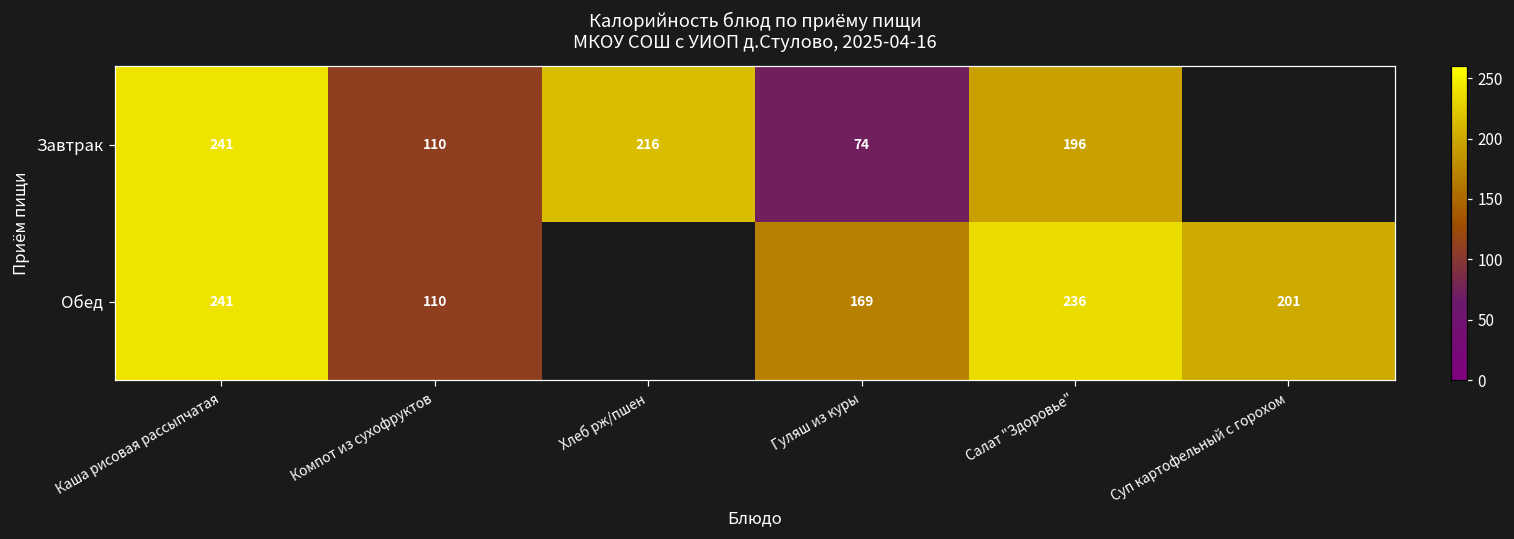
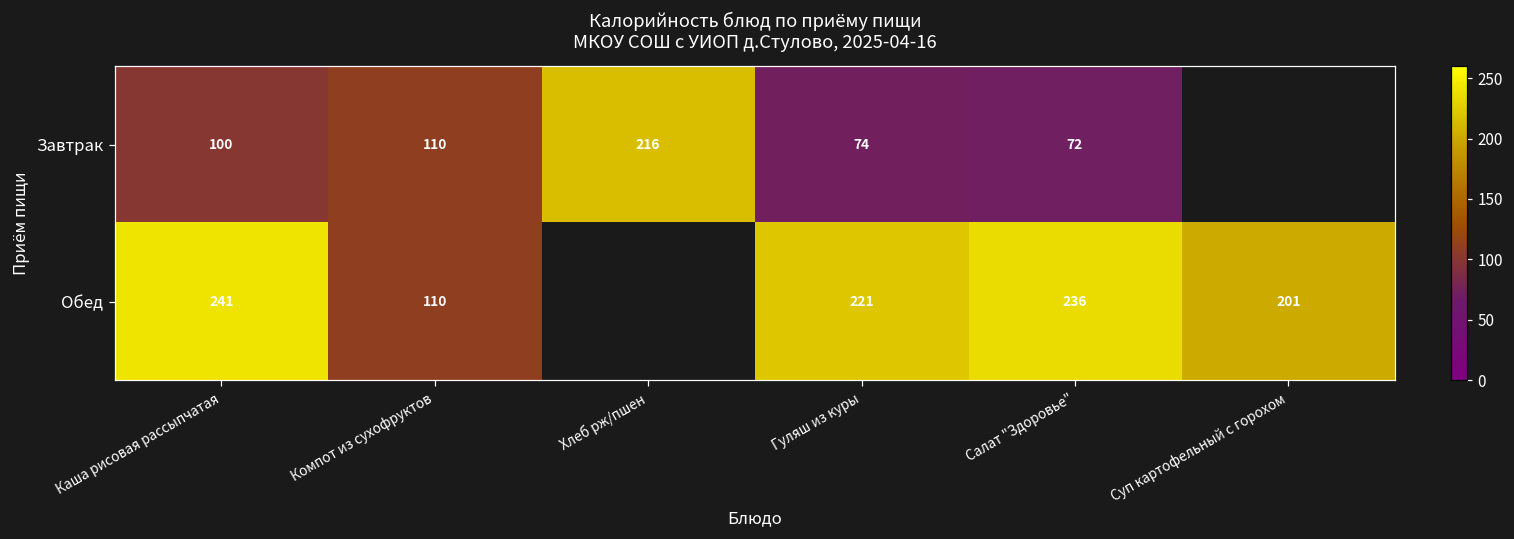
  {
    "Завтрак": {
-     "Каша рисовая рассыпчатая": 241,
+     "Каша рисовая рассыпчатая": 100,
      "Компот из сухофруктов": 110,
      "Хлеб рж/пшен": 216,
      "Гуляш из куры": 74,
-     "Салат \"Здоровье\"": 196
+     "Салат \"Здоровье\"": 72
    },
    "Обед": {
      "Каша рисовая рассыпчатая": 241,
      "Компот из сухофруктов": 110,
-     "Гуляш из куры": 169,
+     "Гуляш из куры": 221,
      "Салат \"Здоровье\"": 236,
      "Суп картофельный с горохом": 201
    }
  }
